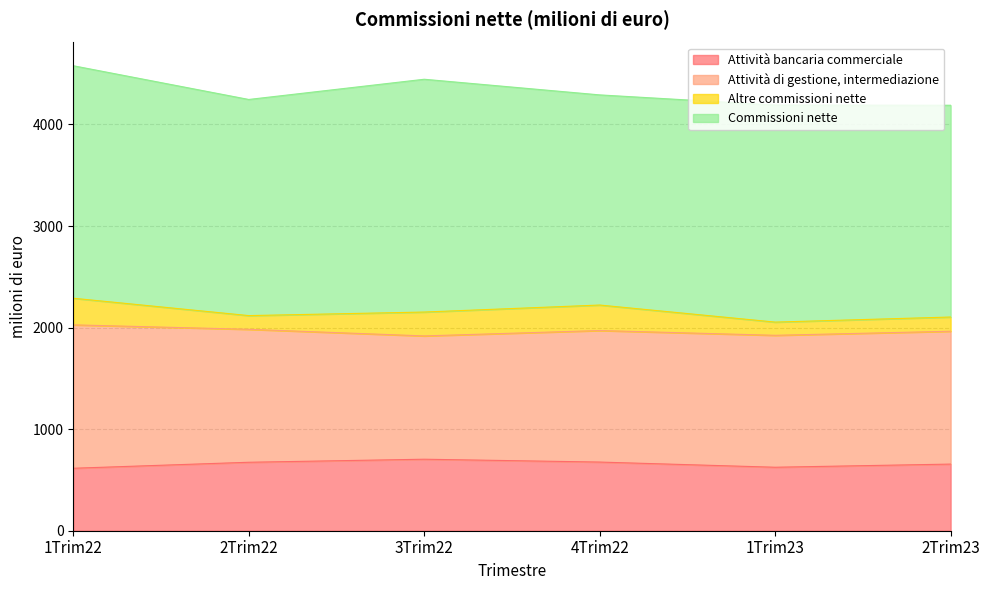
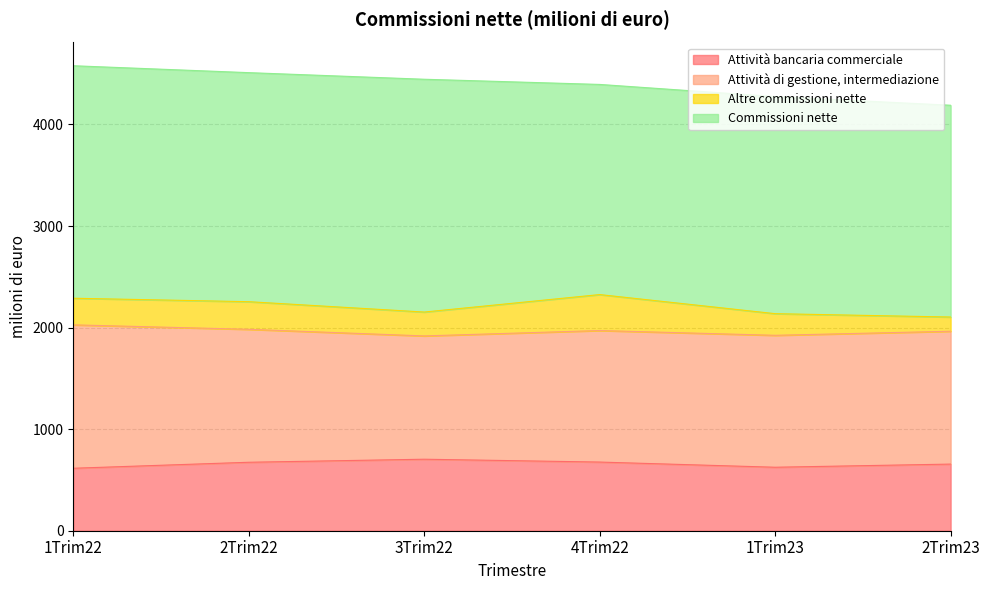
  {
    "Altre commissioni nette": {
      "1Trim22": 260,
-     "2Trim22": 140,
+     "2Trim22": 270,
      "3Trim22": 240,
-     "4Trim22": 250,
-     "1Trim23": 130,
+     "4Trim22": 350,
+     "1Trim23": 210,
      "2Trim23": 140
    },
    "Commissioni nette": {
      "1Trim22": 2290,
-     "2Trim22": 2130,
+     "2Trim22": 2260,
      "3Trim22": 2290,
      "4Trim22": 2070,
      "2Trim23": 2090
    }
  }
